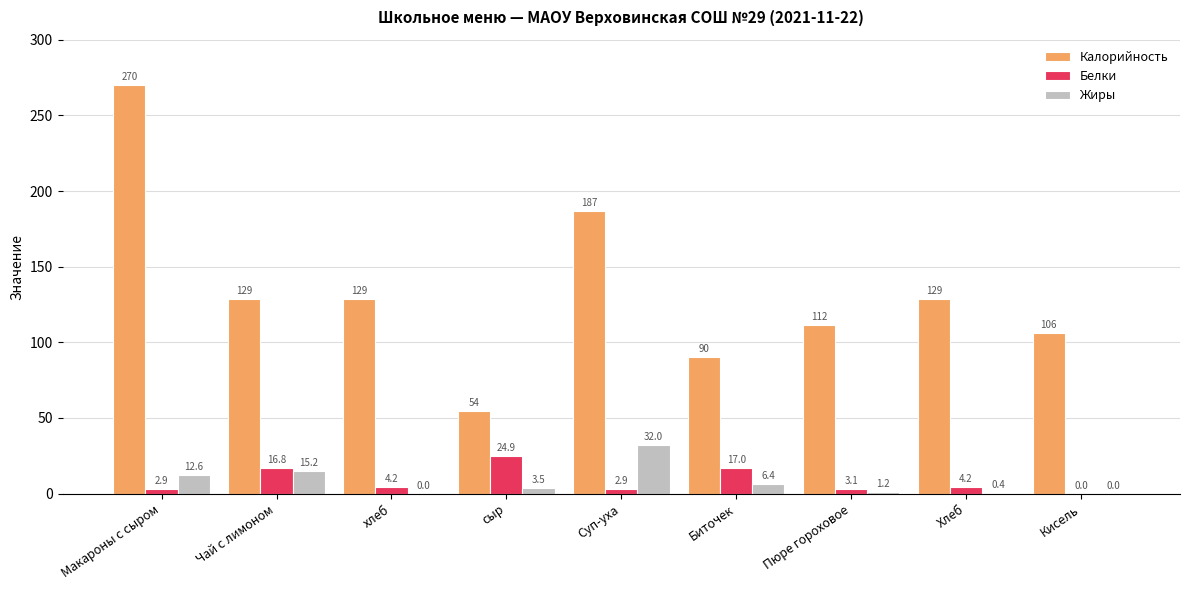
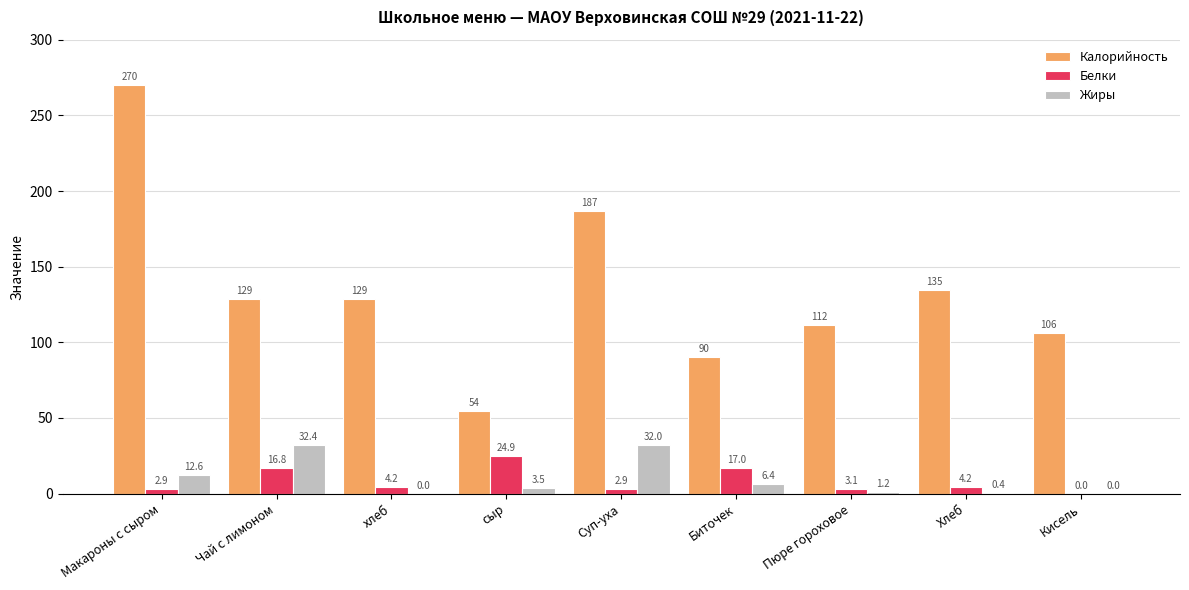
  {
    "Калорийность": {
      "Макароны с сыром": 270,
      "Чай с лимоном": 129,
      "хлеб": 129,
      "сыр": 54,
      "Суп-уха": 187,
      "Биточек": 90,
      "Пюре гороховое": 112,
-     "Хлеб": 129,
+     "Хлеб": 135,
      "Кисель": 106
    },
    "Белки": {
      "Макароны с сыром": 2.9,
      "Чай с лимоном": 16.8,
      "хлеб": 4.2,
      "сыр": 24.9,
      "Суп-уха": 2.9,
      "Биточек": 17.0,
      "Пюре гороховое": 3.1,
      "Хлеб": 4.2,
      "Кисель": 0.0
    },
    "Жиры": {
      "Макароны с сыром": 12.6,
-     "Чай с лимоном": 15.2,
+     "Чай с лимоном": 32.4,
      "хлеб": 0.0,
      "сыр": 3.5,
      "Суп-уха": 32.0,
      "Биточек": 6.4,
      "Пюре гороховое": 1.2,
      "Хлеб": 0.4,
      "Кисель": 0.0
    }
  }
